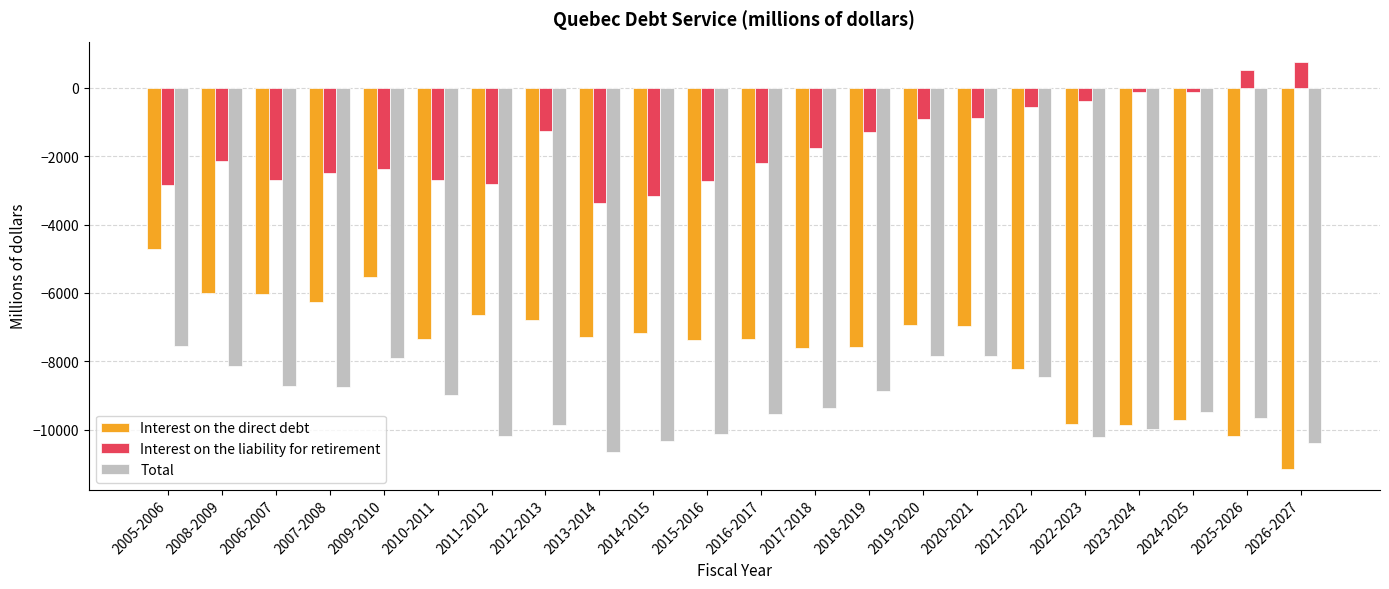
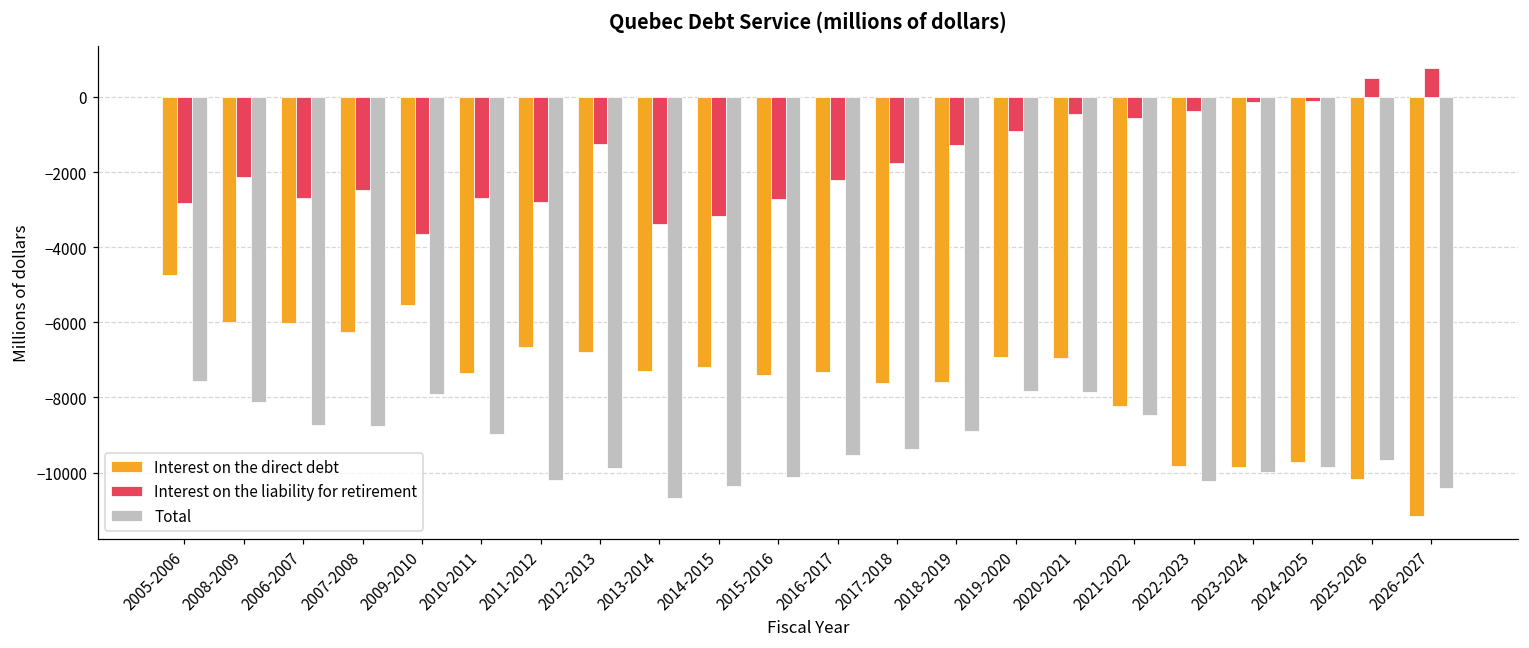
  {
    "Interest on the direct debt": {
      "2005-2006": -4700,
      "2008-2009": -6000,
      "2006-2007": -6000,
      "2007-2008": -6300,
      "2009-2010": -5500,
      "2010-2011": -7300,
      "2011-2012": -6700,
      "2012-2013": -6800,
      "2013-2014": -7300,
      "2014-2015": -7200,
      "2015-2016": -7400,
      "2016-2017": -7300,
      "2017-2018": -7600,
      "2018-2019": -7600,
      "2019-2020": -6900,
      "2020-2021": -7000,
      "2021-2022": -8200,
      "2022-2023": -9800,
      "2023-2024": -9900,
      "2024-2025": -9700,
      "2025-2026": -10200,
      "2026-2027": -11200
    },
    "Interest on the liability for retirement": {
      "2005-2006": -2800,
      "2008-2009": -2100,
      "2006-2007": -2700,
      "2007-2008": -2500,
-     "2009-2010": -2400,
+     "2009-2010": -3600,
      "2010-2011": -2700,
      "2011-2012": -2800,
      "2012-2013": -1300,
      "2013-2014": -3400,
      "2014-2015": -3200,
      "2015-2016": -2700,
      "2016-2017": -2200,
      "2017-2018": -1700,
      "2018-2019": -1300,
      "2019-2020": -900,
-     "2020-2021": -900,
+     "2020-2021": -500,
      "2021-2022": -600,
      "2022-2023": -400,
      "2023-2024": -100,
      "2024-2025": -100,
      "2025-2026": 500,
      "2026-2027": 800
    },
    "Total": {
      "2005-2006": -7600,
      "2008-2009": -8100,
      "2006-2007": -8700,
      "2007-2008": -8800,
      "2009-2010": -7900,
      "2010-2011": -9000,
      "2011-2012": -10200,
      "2012-2013": -9900,
      "2013-2014": -10700,
      "2014-2015": -10300,
      "2015-2016": -10100,
      "2016-2017": -9500,
      "2017-2018": -9400,
      "2018-2019": -8900,
      "2019-2020": -7800,
      "2020-2021": -7800,
      "2021-2022": -8500,
      "2022-2023": -10200,
      "2023-2024": -10000,
-     "2024-2025": -9500,
+     "2024-2025": -9900,
      "2025-2026": -9700,
      "2026-2027": -10400
    }
  }
